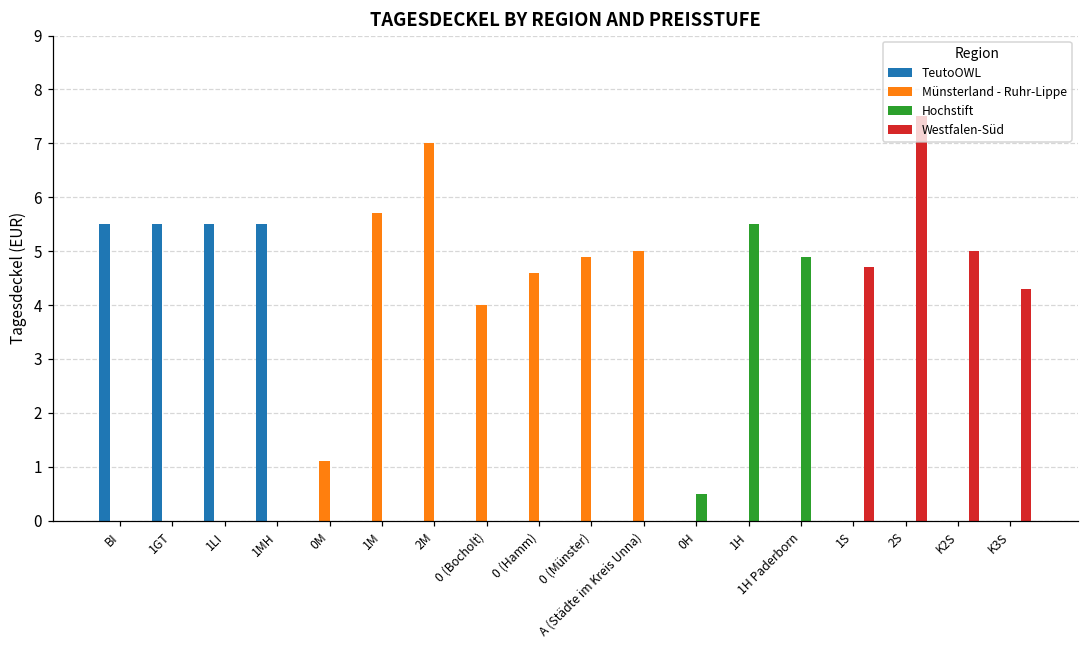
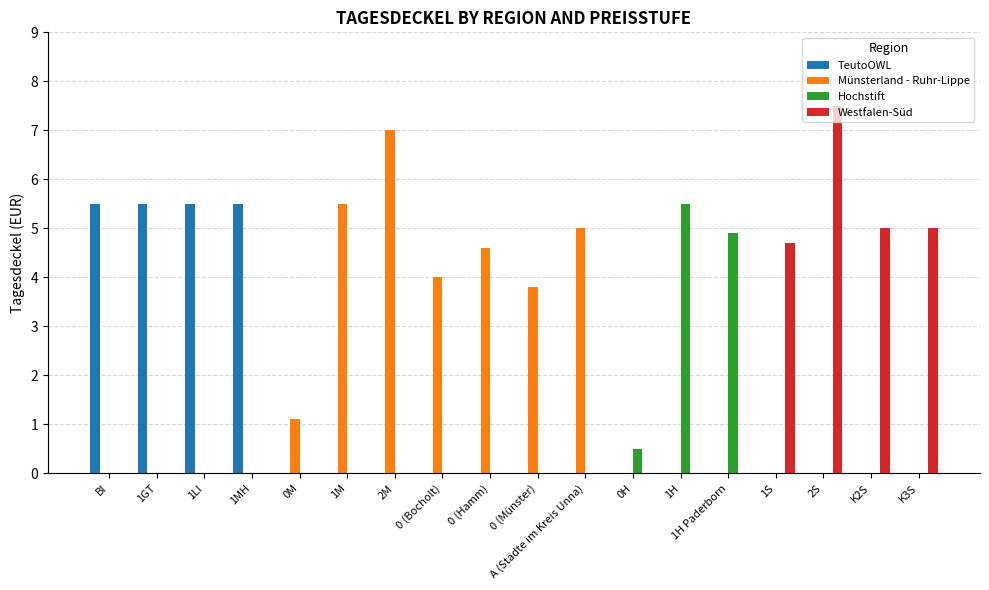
  {
    "TeutoOWL": {
      "BI": 5.5,
      "1GT": 5.5,
      "1LI": 5.5,
      "1MH": 5.5,
      "0M": 0.0,
      "1M": 0.0,
      "2M": 0.0,
      "0 (Bocholt)": 0.0,
      "0 (Hamm)": 0.0,
      "0 (Münster)": 0.0,
      "A (Städte im Kreis Unna)": 0.0,
      "0H": 0.0,
      "1H": 0.0,
      "1H Paderborn": 0.0,
      "1S": 0.0,
      "2S": 0.0,
      "K2S": 0.0,
      "K3S": 0.0
    },
    "Münsterland - Ruhr-Lippe": {
      "BI": 0.0,
      "1GT": 0.0,
      "1LI": 0.0,
      "1MH": 0.0,
      "0M": 1.1,
-     "1M": 5.7,
+     "1M": 5.5,
      "2M": 7.0,
      "0 (Bocholt)": 4.0,
      "0 (Hamm)": 4.6,
-     "0 (Münster)": 4.9,
+     "0 (Münster)": 3.8,
      "A (Städte im Kreis Unna)": 5.0,
      "0H": 0.0,
      "1H": 0.0,
      "1H Paderborn": 0.0,
      "1S": 0.0,
      "2S": 0.0,
      "K2S": 0.0,
      "K3S": 0.0
    },
    "Hochstift": {
      "BI": 0.0,
      "1GT": 0.0,
      "1LI": 0.0,
      "1MH": 0.0,
      "0M": 0.0,
      "1M": 0.0,
      "2M": 0.0,
      "0 (Bocholt)": 0.0,
      "0 (Hamm)": 0.0,
      "0 (Münster)": 0.0,
      "A (Städte im Kreis Unna)": 0.0,
      "0H": 0.5,
      "1H": 5.5,
      "1H Paderborn": 4.9,
      "1S": 0.0,
      "2S": 0.0,
      "K2S": 0.0,
      "K3S": 0.0
    },
    "Westfalen-Süd": {
      "BI": 0.0,
      "1GT": 0.0,
      "1LI": 0.0,
      "1MH": 0.0,
      "0M": 0.0,
      "1M": 0.0,
      "2M": 0.0,
      "0 (Bocholt)": 0.0,
      "0 (Hamm)": 0.0,
      "0 (Münster)": 0.0,
      "A (Städte im Kreis Unna)": 0.0,
      "0H": 0.0,
      "1H": 0.0,
      "1H Paderborn": 0.0,
      "1S": 4.7,
      "K2S": 5.0,
-     "K3S": 4.3
+     "K3S": 5.0
    }
  }
